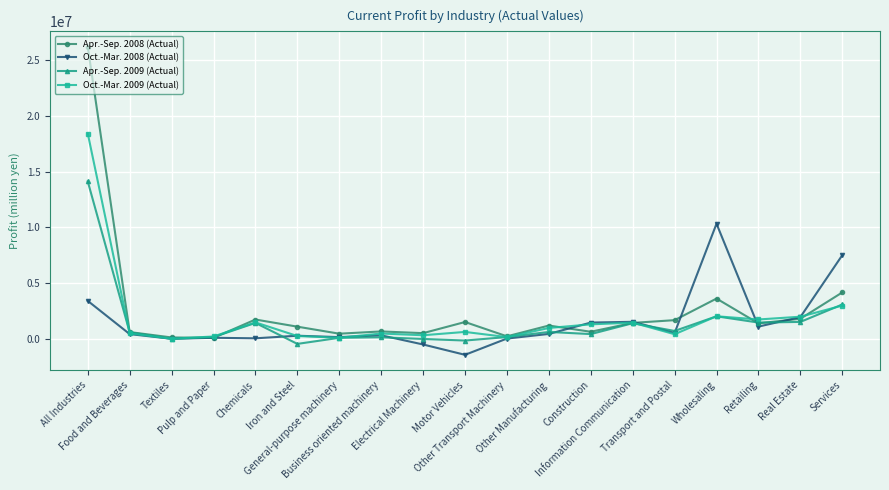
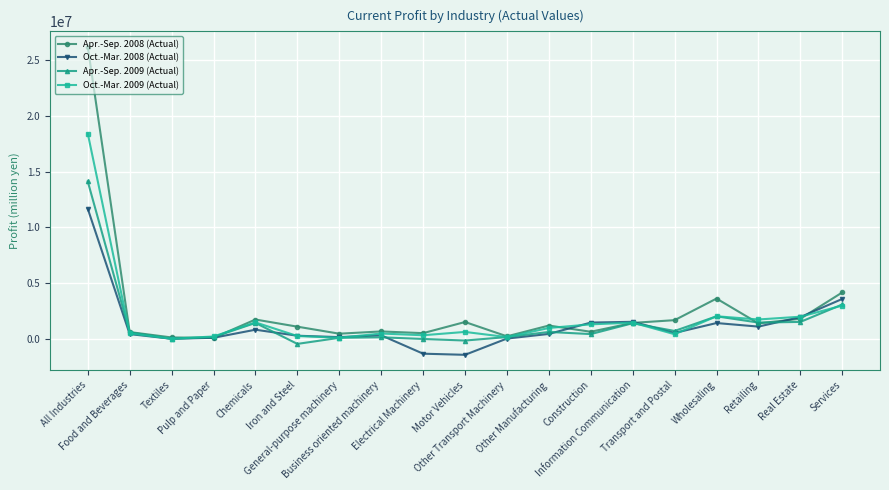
  {
    "Oct.-Mar. 2008 (Actual)": {
-     "All Industries": 3400000,
-     "Chemicals": 100000,
-     "Electrical Machinery": -500000,
+     "All Industries": 11700000,
+     "Chemicals": 800000,
+     "Electrical Machinery": -1300000,
      "Motor Vehicles": -1400000,
-     "Wholesaling": 10300000,
+     "Wholesaling": 1400000,
      "Retailing": 1100000,
-     "Services": 7500000
+     "Services": 3600000
    }
  }
